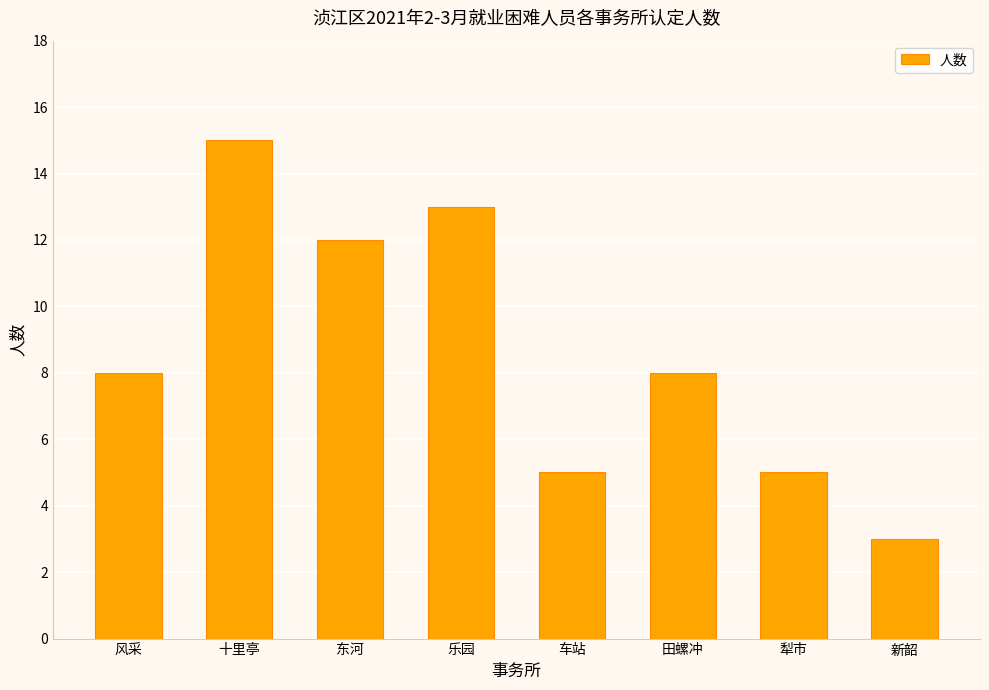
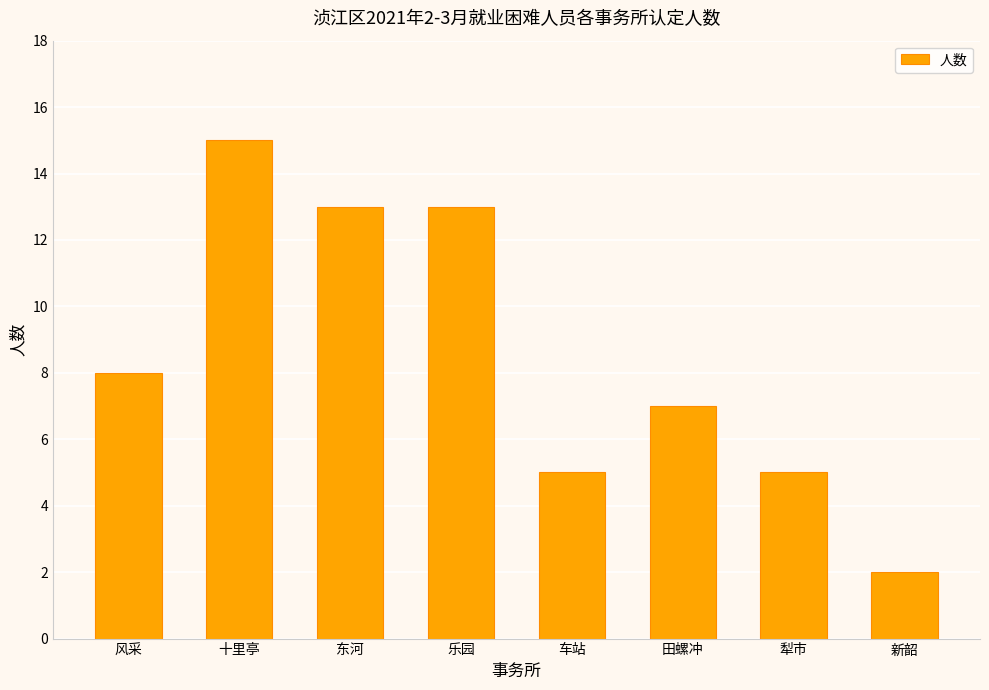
  {
    "风采": 8,
    "十里亭": 15,
-   "东河": 12,
+   "东河": 13,
    "乐园": 13,
    "车站": 5,
-   "田螺冲": 8,
+   "田螺冲": 7,
    "犁市": 5,
-   "新韶": 3
+   "新韶": 2
  }
